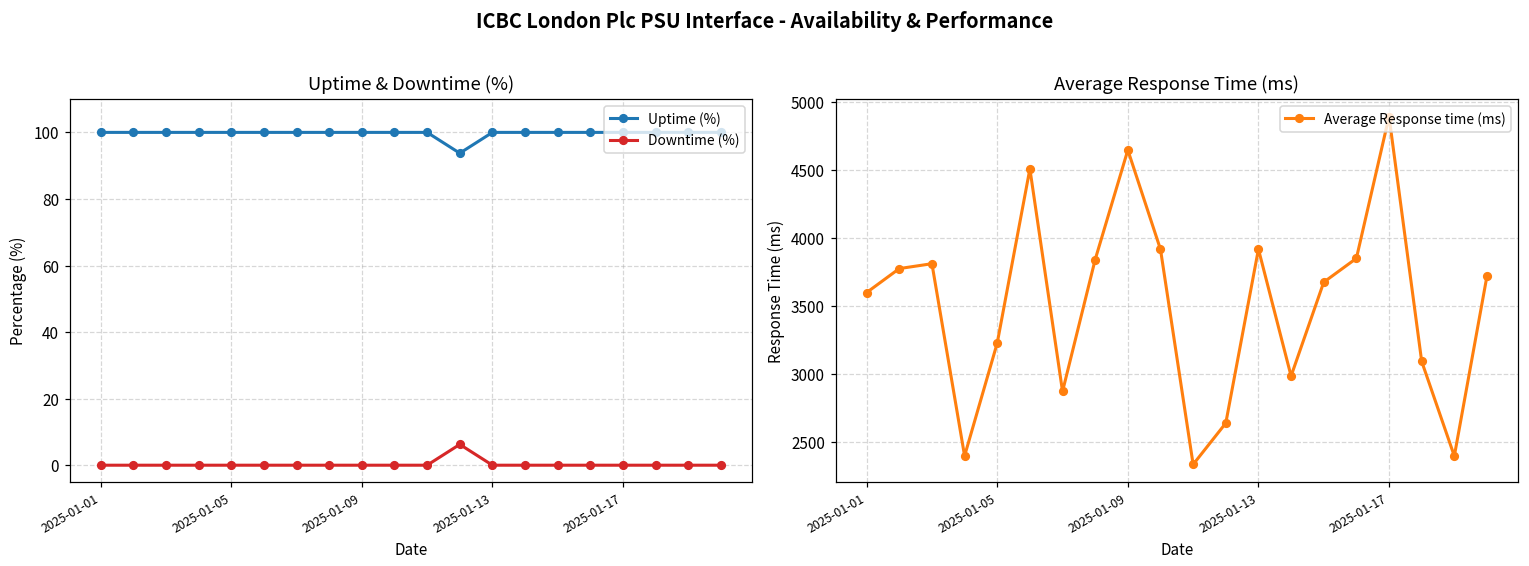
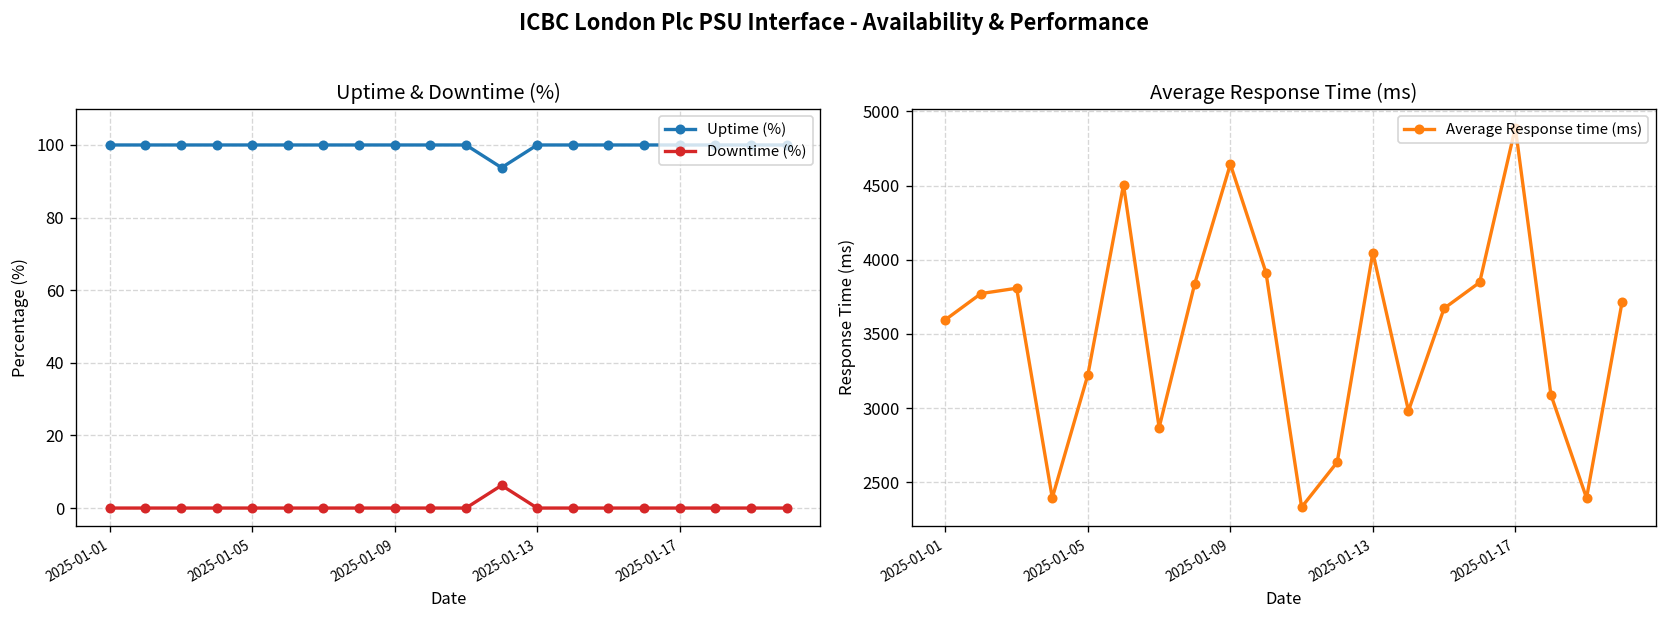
  {
    "Uptime & Downtime (%)": {
      "Uptime (%)": {
        "2025-01-01": 100,
        "2025-01-05": 100,
        "2025-01-09": 100,
        "2025-01-13": 100
      },
      "Downtime (%)": {
        "2025-01-01": 0,
        "2025-01-05": 0,
        "2025-01-09": 0,
        "2025-01-13": 0,
        "2025-01-17": 0
      }
    },
    "Average Response Time (ms)": {
      "2025-01-01": 3600,
      "2025-01-05": 3220,
      "2025-01-09": 4640,
-     "2025-01-13": 3910
+     "2025-01-13": 4050
    }
  }
